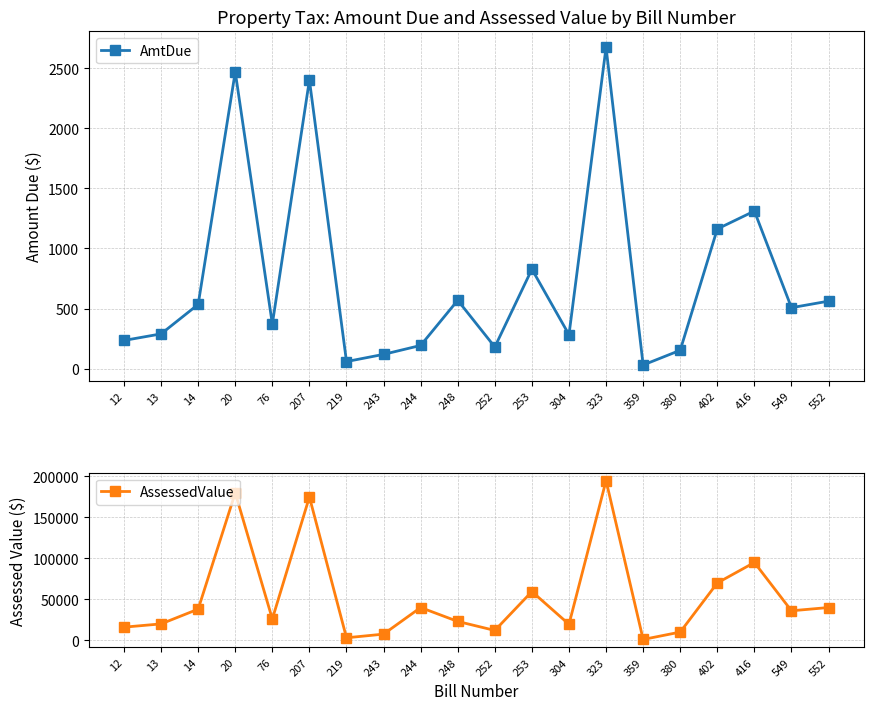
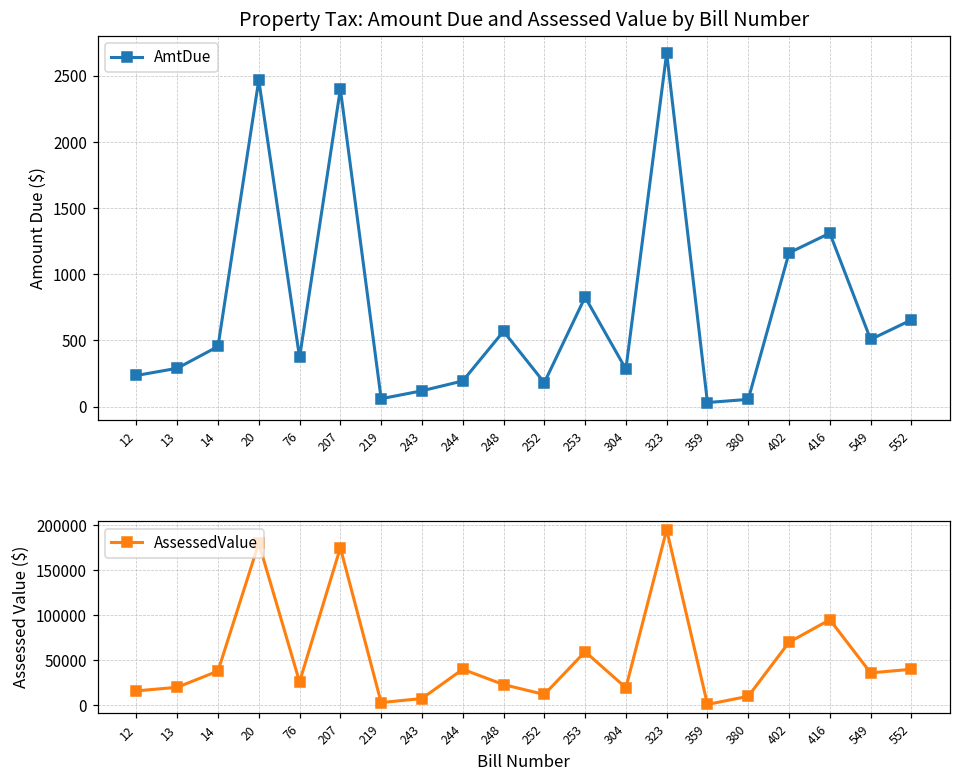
  {
    "Property Tax: Amount Due and Assessed Value by Bill Number": {
      "12": 230,
      "13": 290,
-     "14": 530,
+     "14": 450,
      "20": 2470,
      "76": 370,
      "207": 2400,
      "219": 60,
      "243": 120,
      "244": 190,
      "248": 570,
      "252": 180,
      "253": 830,
      "304": 280,
      "323": 2670,
      "359": 30,
-     "380": 150,
+     "380": 50,
      "402": 1160,
      "416": 1310,
      "549": 510,
-     "552": 560
+     "552": 660
    }
  }
